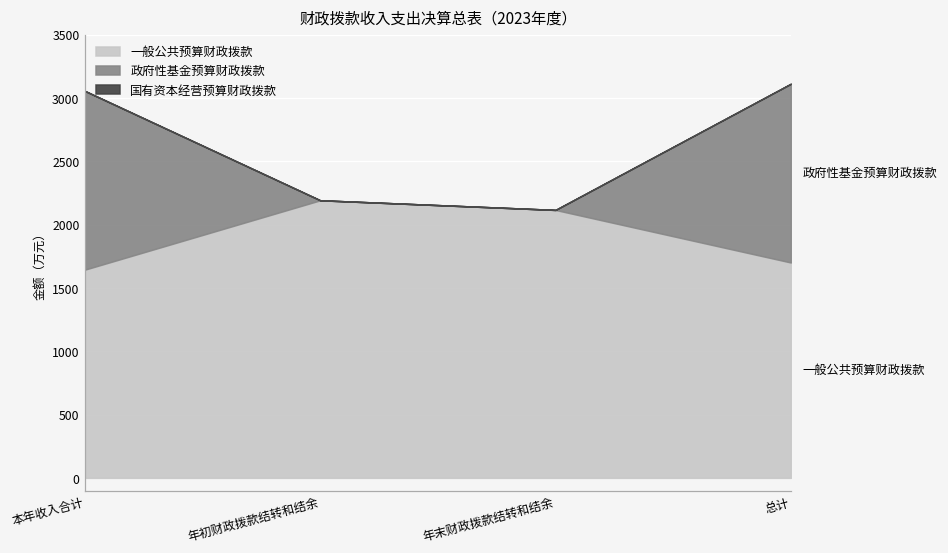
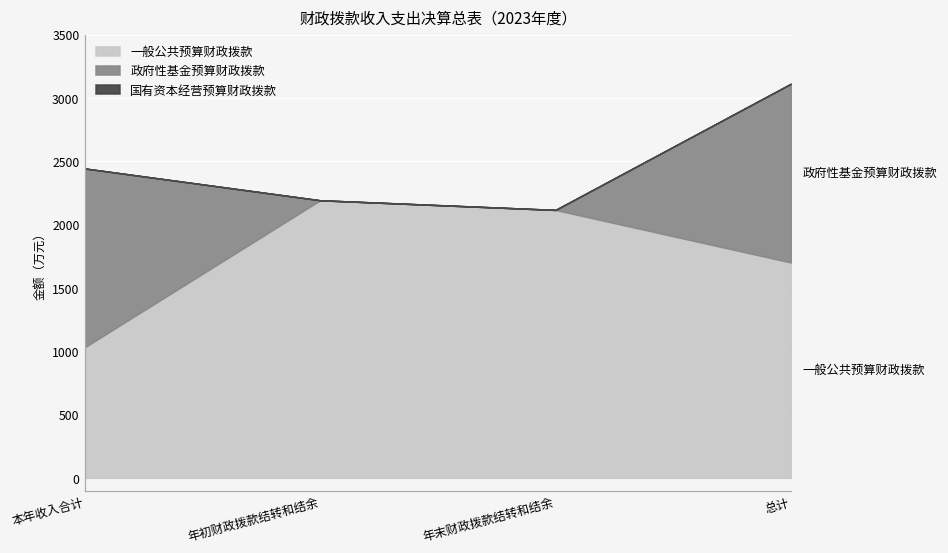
  {
    "一般公共预算财政拨款": {
-     "本年收入合计": 1640,
+     "本年收入合计": 1030,
      "总计": 1700
    }
  }
